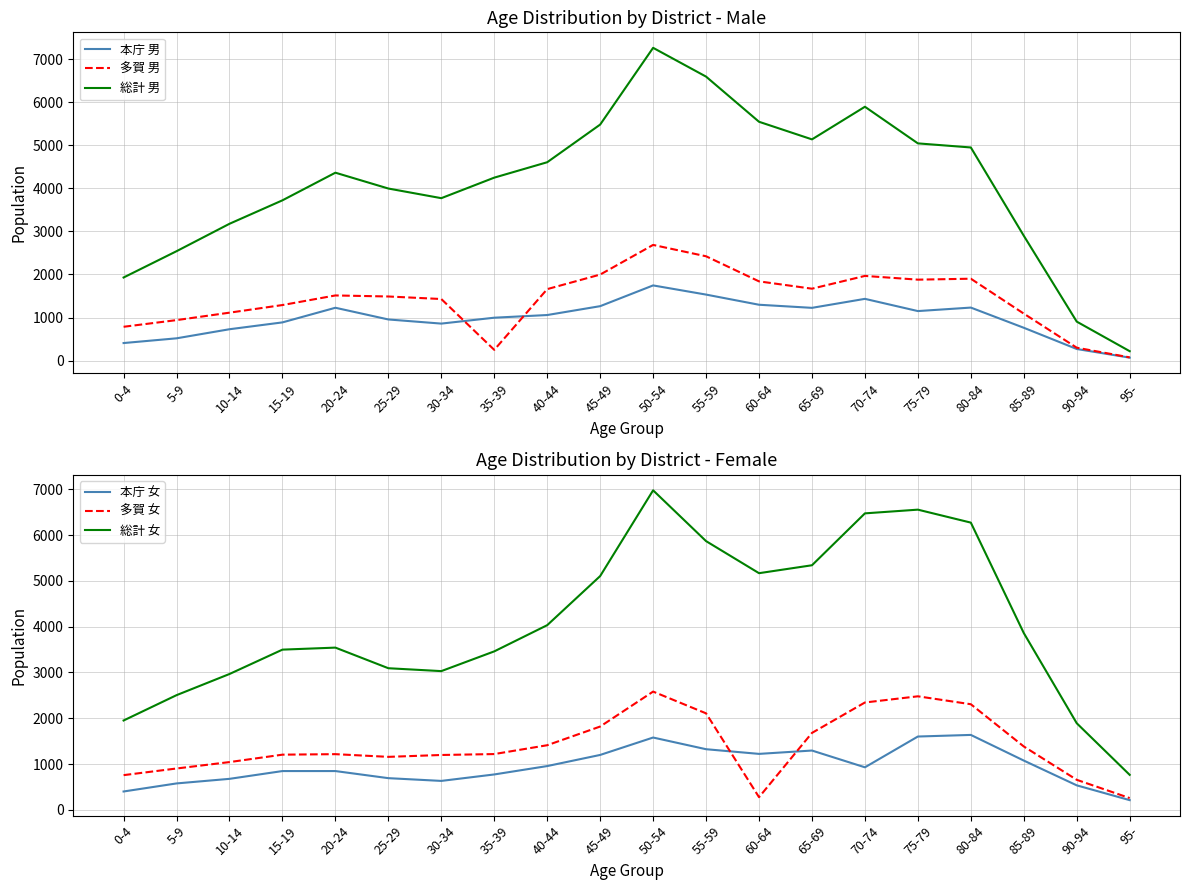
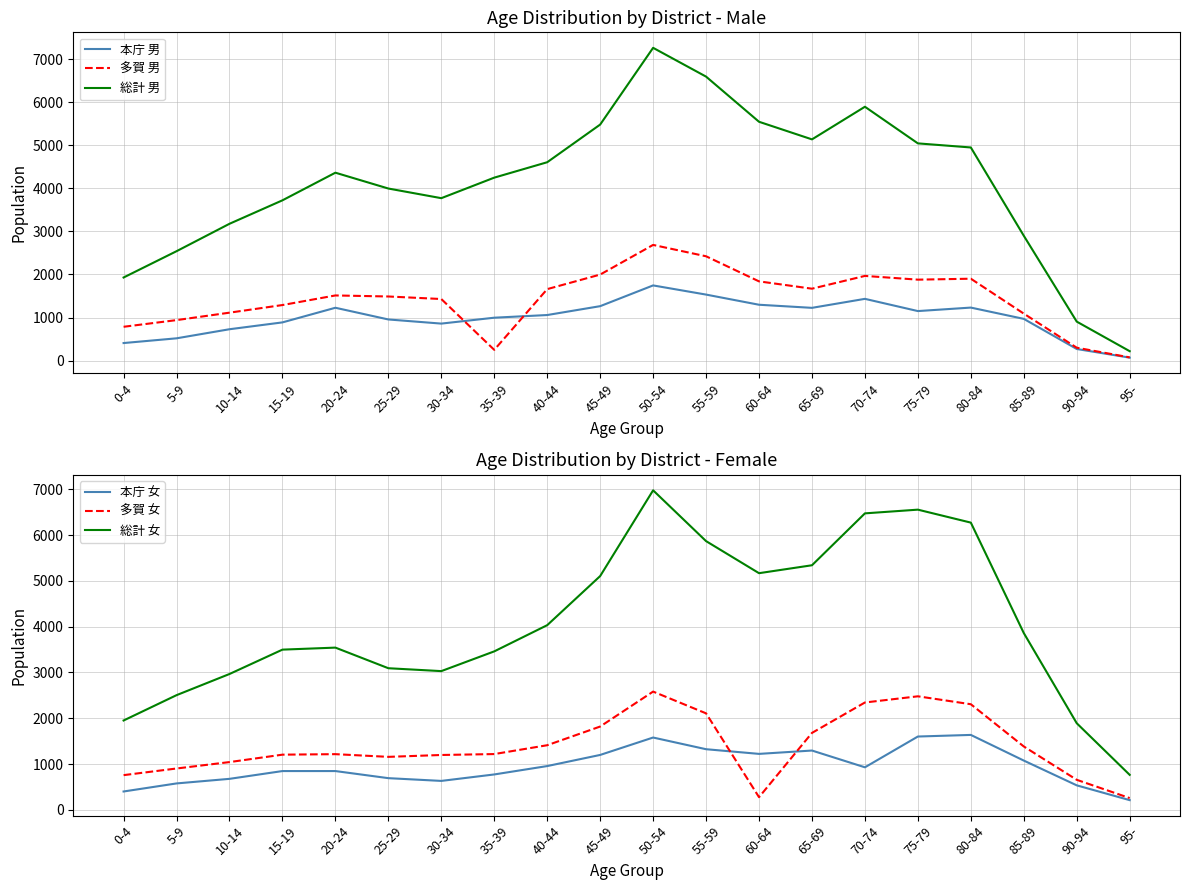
  {
    "Age Distribution by District - Male": {
      "本庁 男": {
        "0-4": 400,
        "5-9": 500,
        "10-14": 700,
        "15-19": 900,
        "20-24": 1200,
        "25-29": 1000,
        "30-34": 900,
        "35-39": 1000,
        "40-44": 1100,
        "45-49": 1300,
        "50-54": 1700,
        "55-59": 1500,
        "60-64": 1300,
        "65-69": 1200,
        "70-74": 1400,
        "75-79": 1200,
        "80-84": 1200,
-       "85-89": 800
+       "85-89": 1000
      },
      "多賀 男": {
        "0-4": 800,
        "5-9": 900,
        "10-14": 1100,
        "15-19": 1300,
        "20-24": 1500,
        "25-29": 1500,
        "30-34": 1400,
        "35-39": 200,
        "40-44": 1700,
        "45-49": 2000,
        "50-54": 2700,
        "55-59": 2400,
        "60-64": 1800,
        "65-69": 1700,
        "70-74": 2000,
        "75-79": 1900,
        "80-84": 1900,
        "85-89": 1100
      },
      "総計 男": {
        "0-4": 1900,
        "5-9": 2500,
        "10-14": 3200,
        "15-19": 3700,
        "20-24": 4400,
        "25-29": 4000,
        "30-34": 3800,
        "35-39": 4300,
        "40-44": 4600,
        "45-49": 5500,
        "50-54": 7300,
        "55-59": 6600,
        "60-64": 5500,
        "65-69": 5100,
        "70-74": 5900,
        "75-79": 5000,
        "80-84": 5000,
        "85-89": 2900,
        "90-94": 900,
        "95-": 200
      }
    },
    "Age Distribution by District - Female": {
      "本庁 女": {
        "0-4": 400,
        "5-9": 600,
        "10-14": 700,
        "15-19": 800,
        "20-24": 800,
        "25-29": 700,
        "30-34": 600,
        "35-39": 800,
        "40-44": 1000,
        "45-49": 1200,
        "50-54": 1600,
        "55-59": 1300,
        "60-64": 1200,
        "65-69": 1300,
        "70-74": 900,
        "75-79": 1600,
        "80-84": 1600,
        "85-89": 1100,
        "90-94": 500
      },
      "多賀 女": {
        "0-4": 800,
        "5-9": 900,
        "10-14": 1000,
        "15-19": 1200,
        "20-24": 1200,
        "25-29": 1200,
        "30-34": 1200,
        "35-39": 1200,
        "40-44": 1400,
        "45-49": 1800,
        "50-54": 2600,
        "55-59": 2100,
        "60-64": 300,
        "65-69": 1700,
        "70-74": 2300,
        "75-79": 2500,
        "80-84": 2300,
        "85-89": 1400,
        "90-94": 700
      },
      "総計 女": {
        "0-4": 2000,
        "5-9": 2500,
        "10-14": 3000,
        "15-19": 3500,
        "20-24": 3500,
        "25-29": 3100,
        "30-34": 3000,
        "35-39": 3500,
        "40-44": 4000,
        "45-49": 5100,
        "50-54": 7000,
        "55-59": 5900,
        "60-64": 5200,
        "65-69": 5300,
        "70-74": 6500,
        "75-79": 6600,
        "80-84": 6300,
        "85-89": 3900,
        "90-94": 1900,
        "95-": 800
      }
    }
  }
